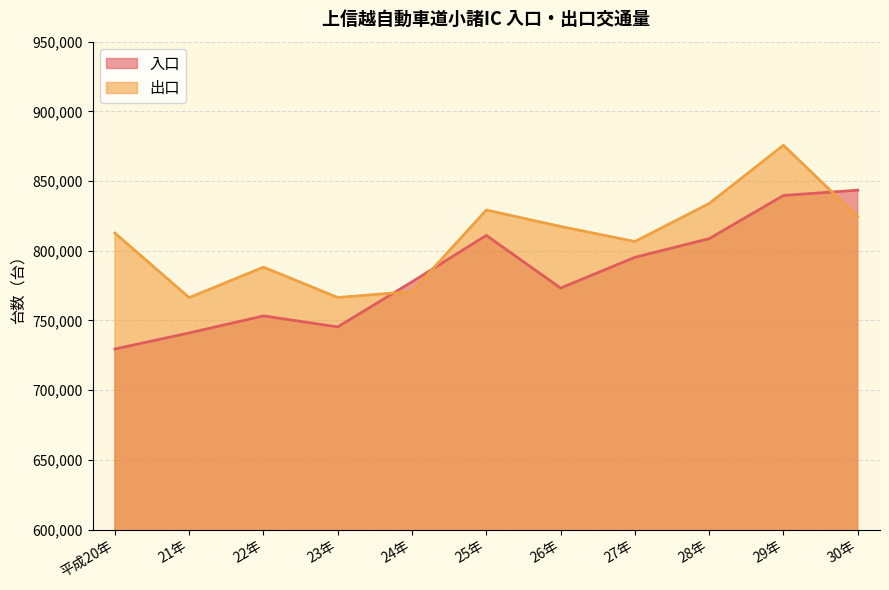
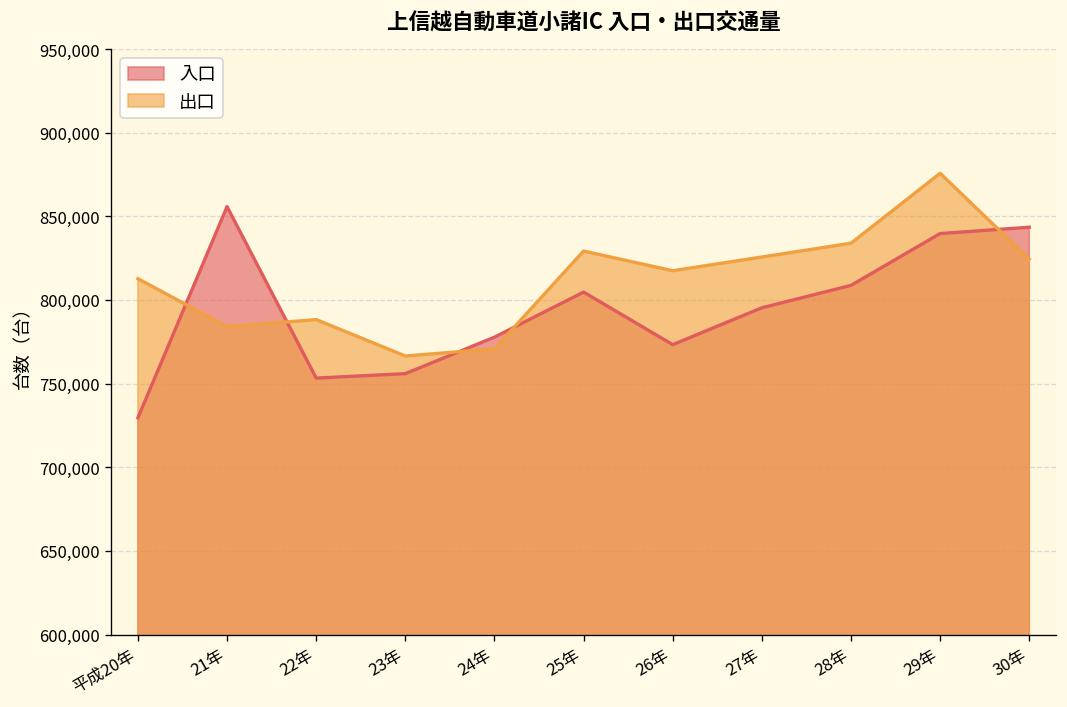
  {
    "入口": {
      "平成20年": "730,000",
-     "21年": "741,000",
+     "21年": "856,000",
      "22年": "753,000",
-     "23年": "745,000",
+     "23年": "756,000",
      "24年": "778,000",
-     "25年": "811,000",
+     "25年": "805,000",
      "26年": "773,000",
      "27年": "795,000",
      "28年": "809,000",
      "29年": "840,000",
      "30年": "843,000"
    },
    "出口": {
      "平成20年": "813,000",
-     "21年": "766,000",
+     "21年": "784,000",
      "22年": "788,000",
      "23年": "766,000",
      "24年": "771,000",
      "25年": "829,000",
      "26年": "817,000",
-     "27年": "807,000",
+     "27年": "826,000",
      "28年": "834,000",
      "29年": "876,000",
      "30年": "824,000"
    }
  }
